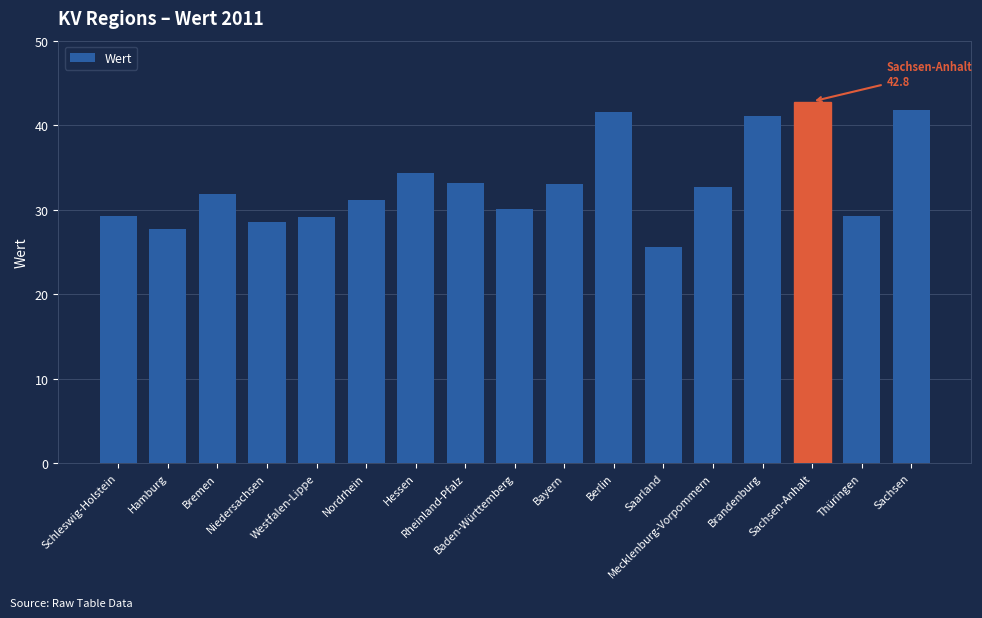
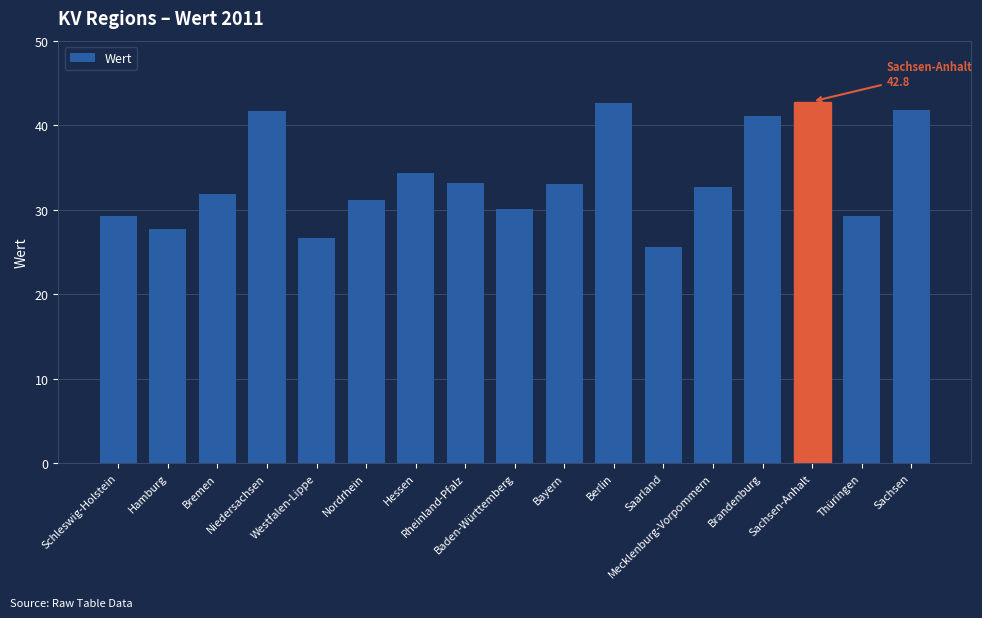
  {
    "Schleswig-Holstein": 29,
    "Hamburg": 28,
    "Bremen": 32,
-   "Niedersachsen": 29,
-   "Westfalen-Lippe": 29,
+   "Niedersachsen": 42,
+   "Westfalen-Lippe": 27,
    "Nordrhein": 31,
    "Hessen": 34,
    "Rheinland-Pfalz": 33,
    "Baden-Württemberg": 30,
    "Bayern": 33,
-   "Berlin": 42,
+   "Berlin": 43,
    "Saarland": 26,
    "Mecklenburg-Vorpommern": 33,
    "Brandenburg": 41,
    "Thüringen": 29,
    "Sachsen": 42
  }
